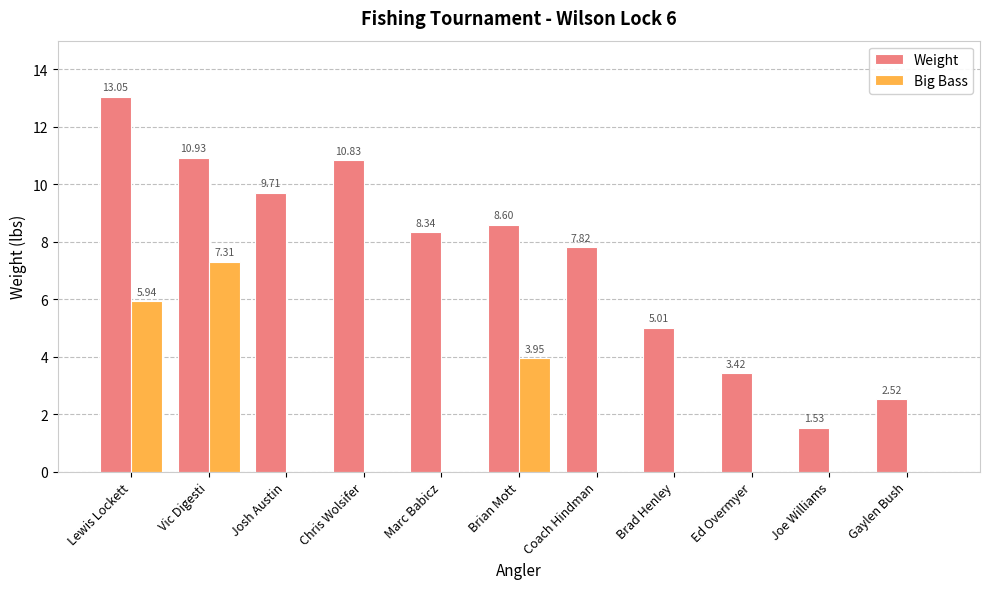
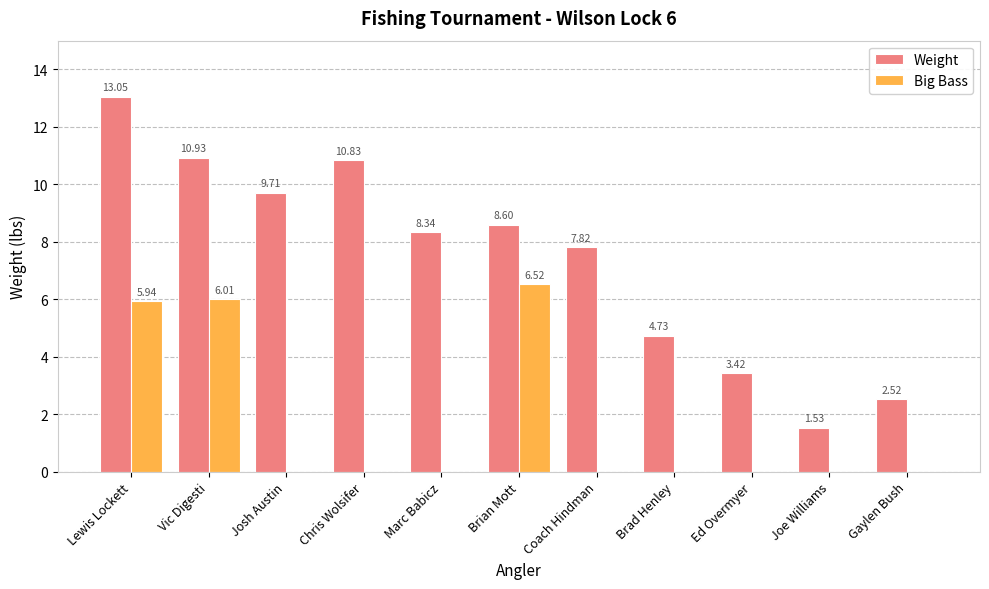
  {
    "Weight": {
      "Lewis Lockett": 13.05,
      "Vic Digesti": 10.93,
      "Josh Austin": 9.71,
      "Chris Wolsifer": 10.83,
      "Marc Babicz": 8.34,
      "Brian Mott": 8.60,
      "Coach Hindman": 7.82,
-     "Brad Henley": 5.01,
+     "Brad Henley": 4.73,
      "Ed Overmyer": 3.42,
      "Joe Williams": 1.53,
      "Gaylen Bush": 2.52
    },
    "Big Bass": {
      "Lewis Lockett": 5.94,
-     "Vic Digesti": 7.31,
-     "Brian Mott": 3.95
+     "Vic Digesti": 6.01,
+     "Brian Mott": 6.52
    }
  }
